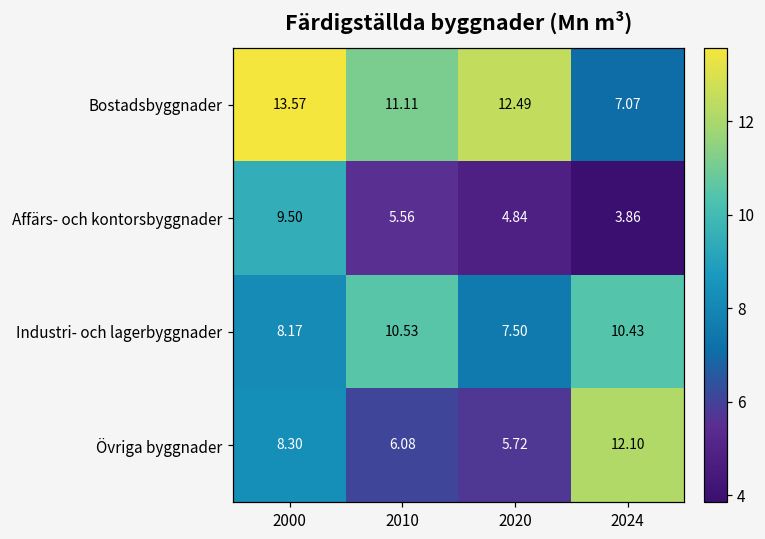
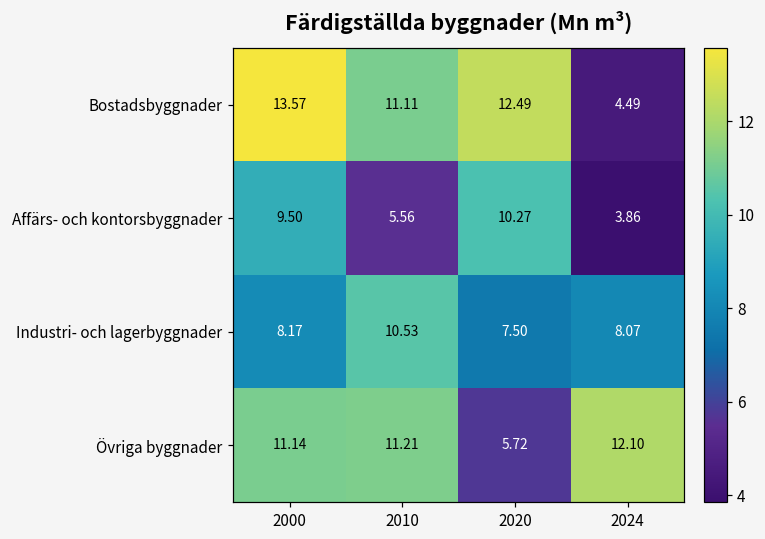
  {
    "Bostadsbyggnader": {
      "2000": 13.57,
      "2010": 11.11,
      "2020": 12.49,
-     "2024": 7.07
+     "2024": 4.49
    },
    "Affärs- och kontorsbyggnader": {
      "2000": 9.50,
      "2010": 5.56,
-     "2020": 4.84,
+     "2020": 10.27,
      "2024": 3.86
    },
    "Industri- och lagerbyggnader": {
      "2000": 8.17,
      "2010": 10.53,
      "2020": 7.50,
-     "2024": 10.43
+     "2024": 8.07
    },
    "Övriga byggnader": {
-     "2000": 8.30,
-     "2010": 6.08,
+     "2000": 11.14,
+     "2010": 11.21,
      "2020": 5.72,
      "2024": 12.10
    }
  }
